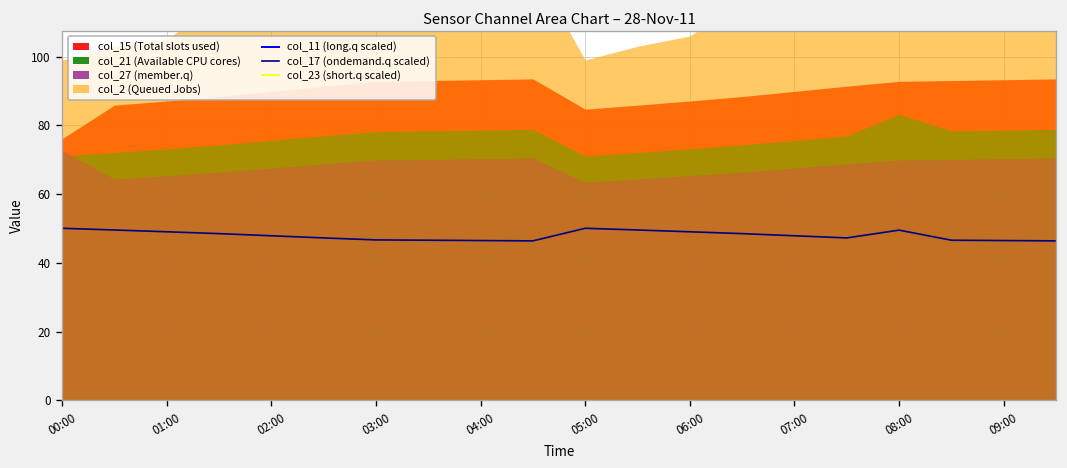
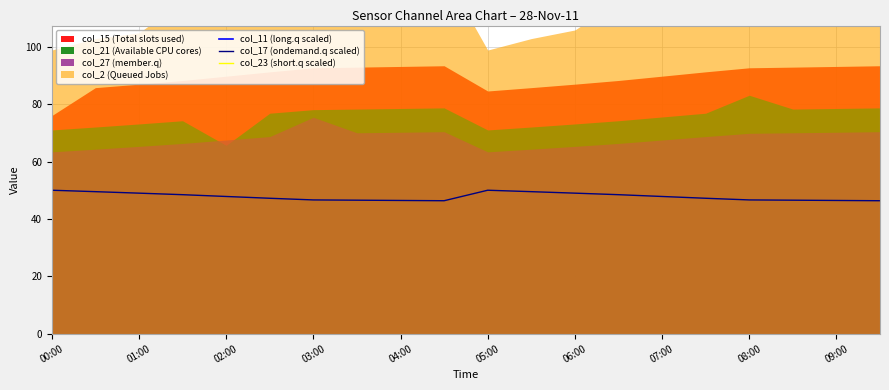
  {
    "col_15 (Total slots used)": {
      "00:00": 76,
      "04:00": 93,
      "05:00": 85,
      "06:00": 87,
      "07:00": 90,
      "08:00": 93,
      "09:00": 93
    },
    "col_17 (ondemand.q scaled)": {
      "00:00": 50,
      "01:00": 49,
      "02:00": 48,
      "03:00": 47,
      "04:00": 47,
      "05:00": 50,
      "06:00": 49,
      "07:00": 48,
-     "08:00": 50,
+     "08:00": 47,
      "09:00": 47
    },
    "col_21 (Available CPU cores)": {
      "00:00": 71,
      "01:00": 73,
-     "02:00": 76,
+     "02:00": 66,
      "03:00": 78,
      "04:00": 79,
      "05:00": 71,
      "06:00": 73,
      "07:00": 76,
      "08:00": 83,
      "09:00": 79
    },
    "col_27 (member.q)": {
-     "00:00": 73,
+     "00:00": 63,
      "01:00": 65,
      "02:00": 68,
-     "03:00": 70,
+     "03:00": 76,
      "04:00": 70,
      "05:00": 63,
      "06:00": 65,
      "07:00": 68,
      "08:00": 70,
      "09:00": 70
    },
    "col_2 (Queued Jobs)": {
      "00:00": 99,
      "05:00": 99,
      "06:00": 106
    }
  }
